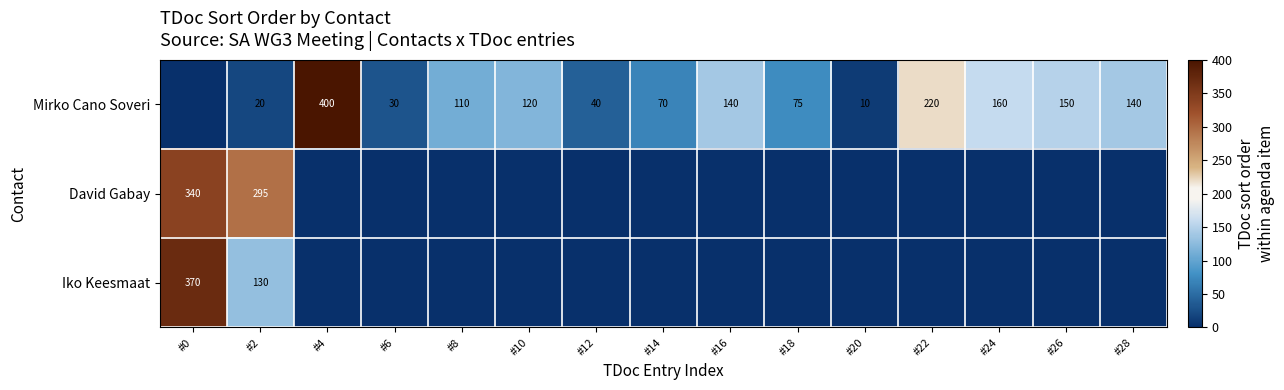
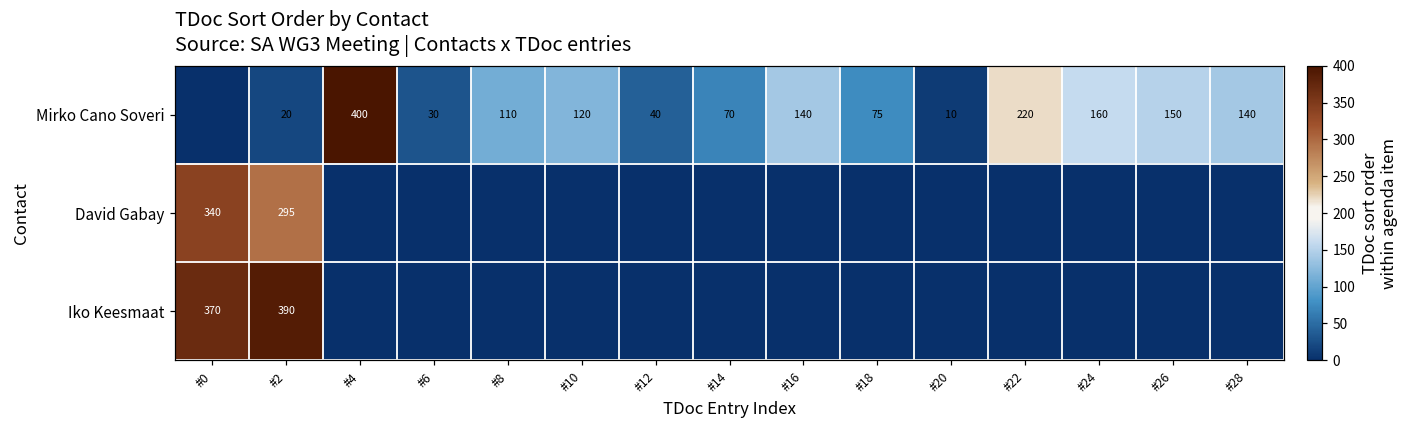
  {
    "Mirko Cano Soveri": {
      "#2": 20,
      "#4": 400,
      "#6": 30,
      "#8": 110,
      "#10": 120,
      "#12": 40,
      "#14": 70,
      "#16": 140,
      "#18": 75,
      "#20": 10,
      "#22": 220,
      "#24": 160,
      "#26": 150,
      "#28": 140
    },
    "David Gabay": {
      "#0": 340,
      "#2": 295
    },
    "Iko Keesmaat": {
      "#0": 370,
-     "#2": 130
+     "#2": 390
    }
  }
